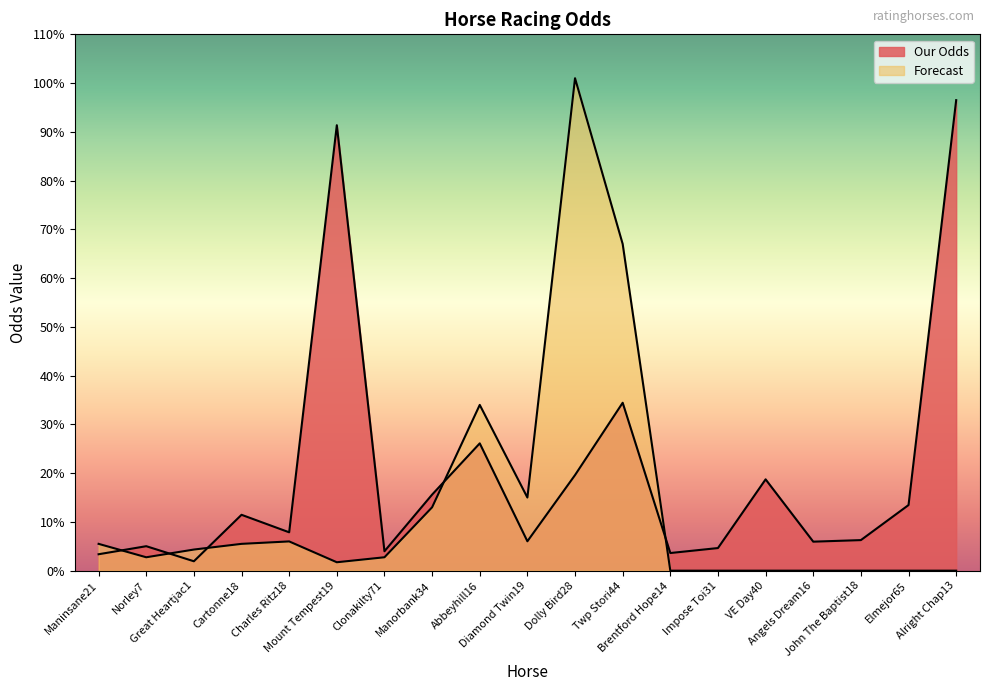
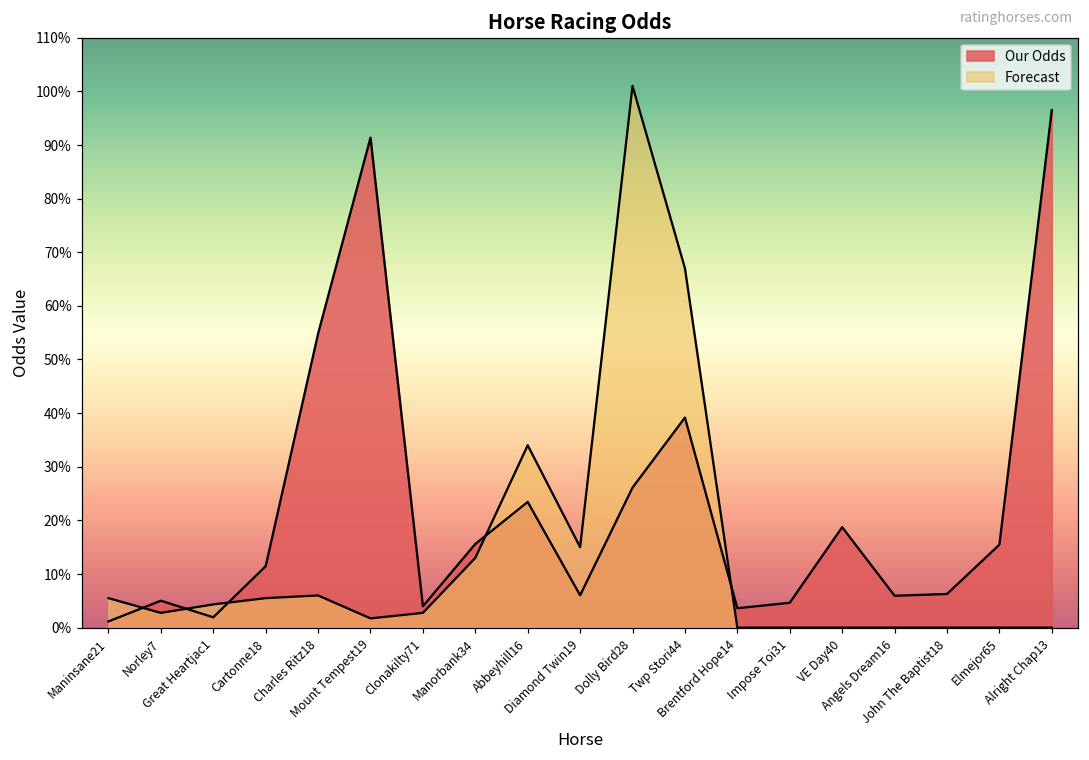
  {
    "Our Odds": {
-     "Maninsane21": "3%",
+     "Maninsane21": "1%",
      "Norley7": "5%",
      "Great Heartjac1": "2%",
      "Cartonne18": "11%",
-     "Charles Ritz18": "8%",
+     "Charles Ritz18": "55%",
      "Mount Tempest19": "91%",
      "Clonakilty71": "4%",
      "Manorbank34": "16%",
-     "Abbeyhill16": "26%",
+     "Abbeyhill16": "23%",
      "Diamond Twin19": "6%",
-     "Dolly Bird28": "20%",
-     "Twp Stori44": "34%",
+     "Dolly Bird28": "26%",
+     "Twp Stori44": "39%",
      "Brentford Hope14": "4%",
      "Impose Toi31": "5%",
      "VE Day40": "19%",
      "Angels Dream16": "6%",
      "John The Baptist18": "6%",
-     "Elmejor65": "13%",
+     "Elmejor65": "15%",
      "Alright Chap13": "97%"
    },
    "Forecast": {
      "Maninsane21": "6%",
      "Norley7": "3%",
      "Great Heartjac1": "4%",
      "Cartonne18": "6%",
      "Charles Ritz18": "6%",
      "Mount Tempest19": "2%",
      "Clonakilty71": "3%",
      "Manorbank34": "13%",
      "Abbeyhill16": "34%",
      "Diamond Twin19": "15%",
      "Dolly Bird28": "101%",
      "Twp Stori44": "67%",
      "Brentford Hope14": "0%",
      "Impose Toi31": "0%",
      "VE Day40": "0%",
      "Angels Dream16": "0%",
      "John The Baptist18": "0%",
      "Elmejor65": "0%",
      "Alright Chap13": "0%"
    }
  }
